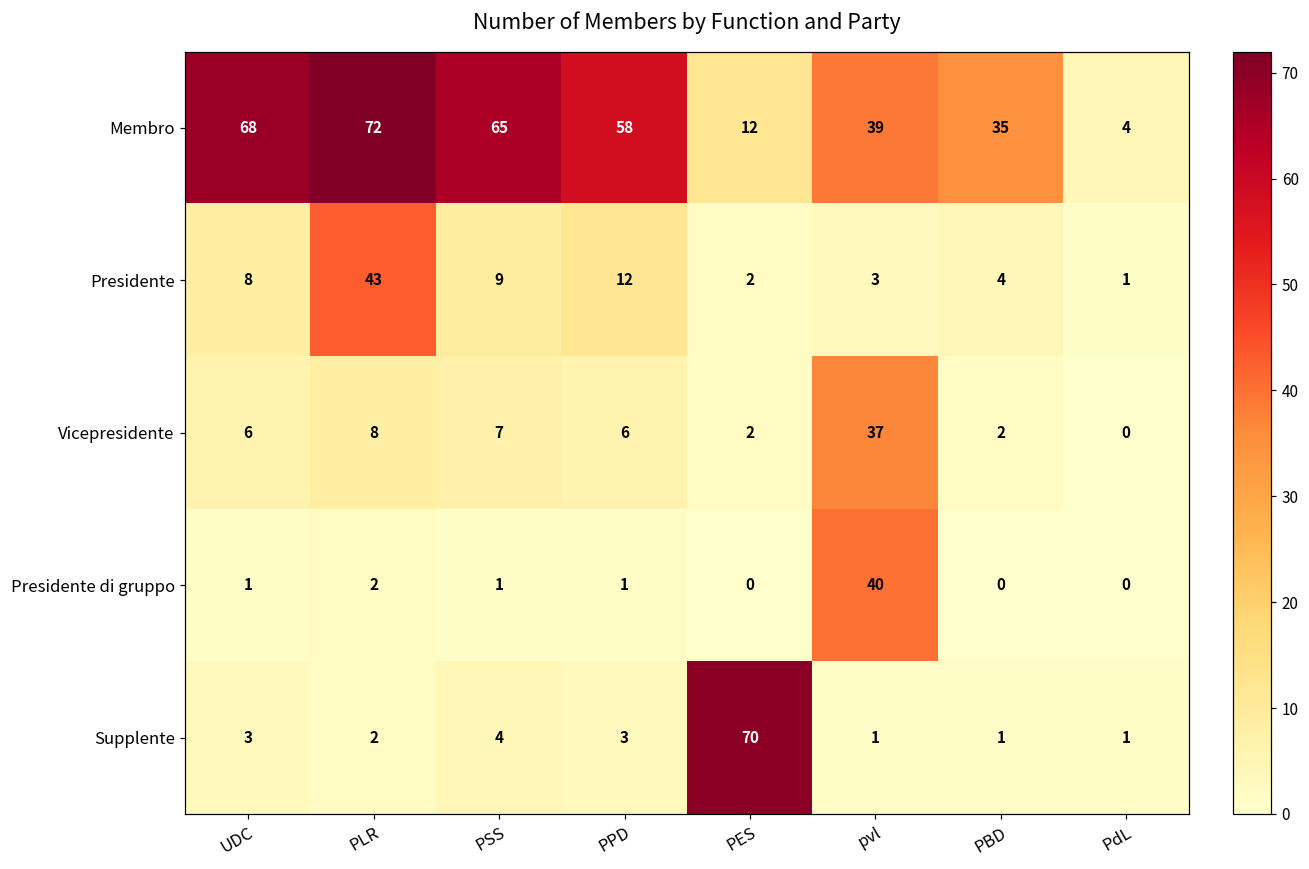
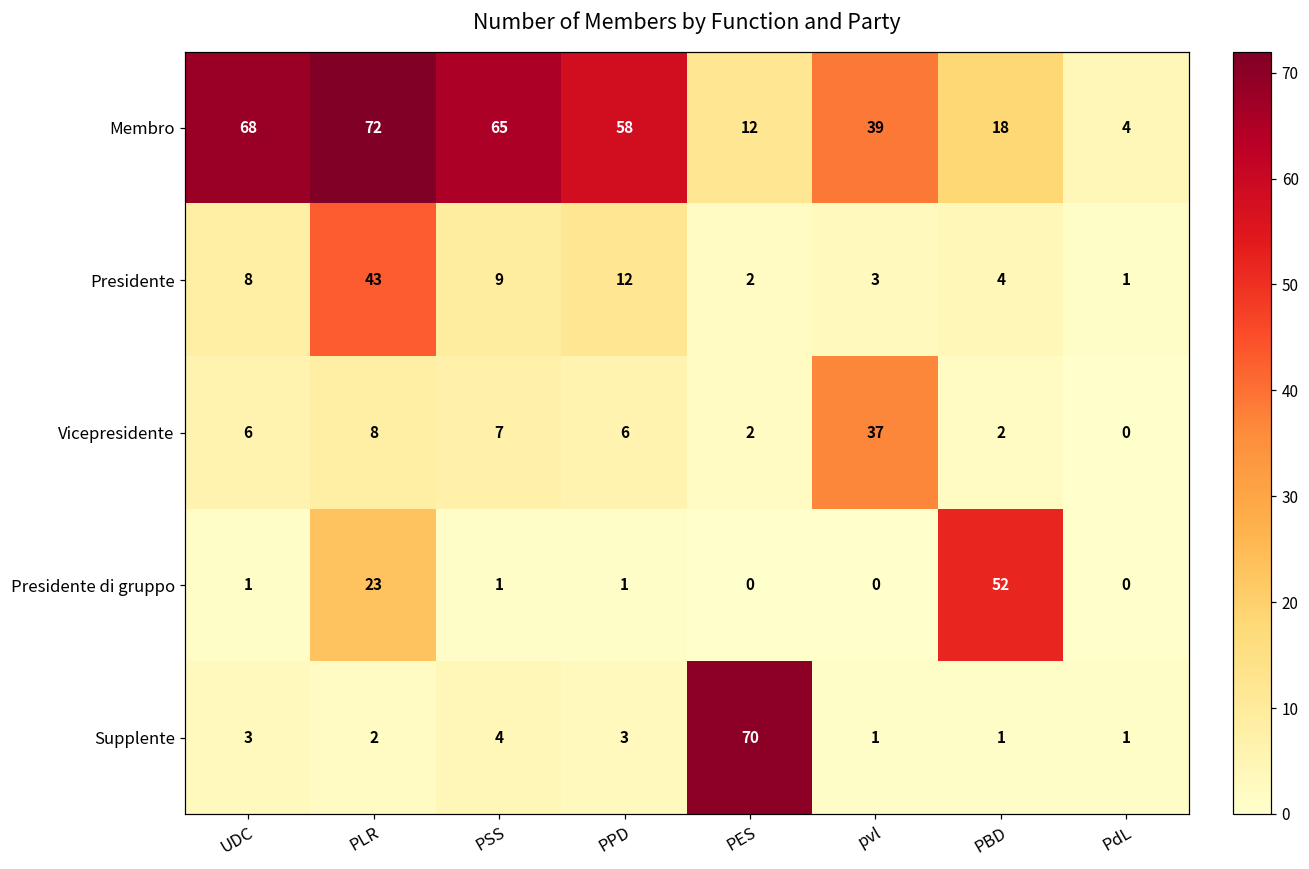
  {
    "Membro": {
      "UDC": 68,
      "PLR": 72,
      "PSS": 65,
      "PPD": 58,
      "PES": 12,
      "pvl": 39,
-     "PBD": 35,
+     "PBD": 18,
      "PdL": 4
    },
    "Presidente": {
      "UDC": 8,
      "PLR": 43,
      "PSS": 9,
      "PPD": 12,
      "PES": 2,
      "pvl": 3,
      "PBD": 4,
      "PdL": 1
    },
    "Vicepresidente": {
      "UDC": 6,
      "PLR": 8,
      "PSS": 7,
      "PPD": 6,
      "PES": 2,
      "pvl": 37,
      "PBD": 2,
      "PdL": 0
    },
    "Presidente di gruppo": {
      "UDC": 1,
-     "PLR": 2,
+     "PLR": 23,
      "PSS": 1,
      "PPD": 1,
      "PES": 0,
-     "pvl": 40,
-     "PBD": 0,
+     "pvl": 0,
+     "PBD": 52,
      "PdL": 0
    },
    "Supplente": {
      "UDC": 3,
      "PLR": 2,
      "PSS": 4,
      "PPD": 3,
      "PES": 70,
      "pvl": 1,
      "PBD": 1,
      "PdL": 1
    }
  }
